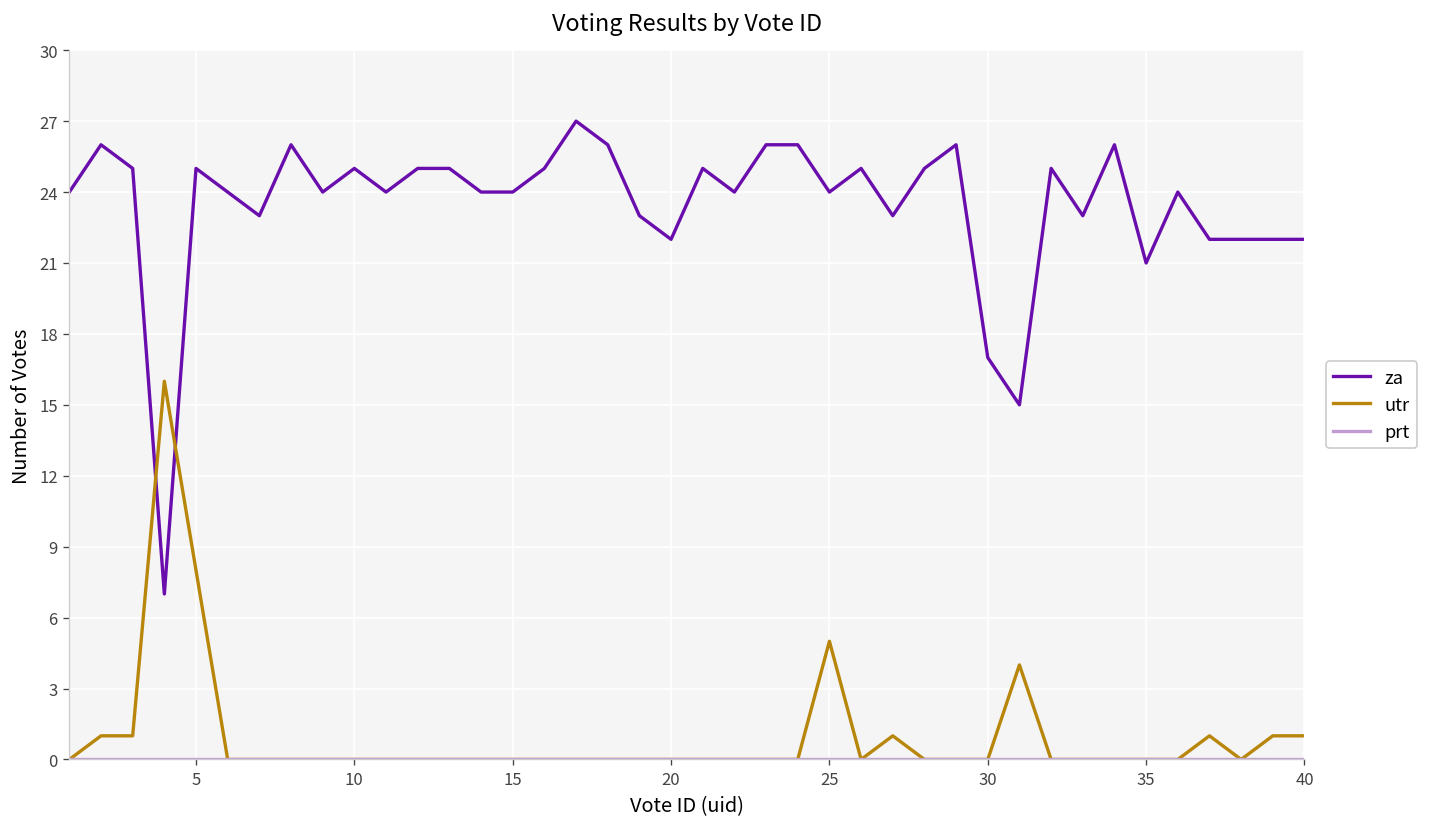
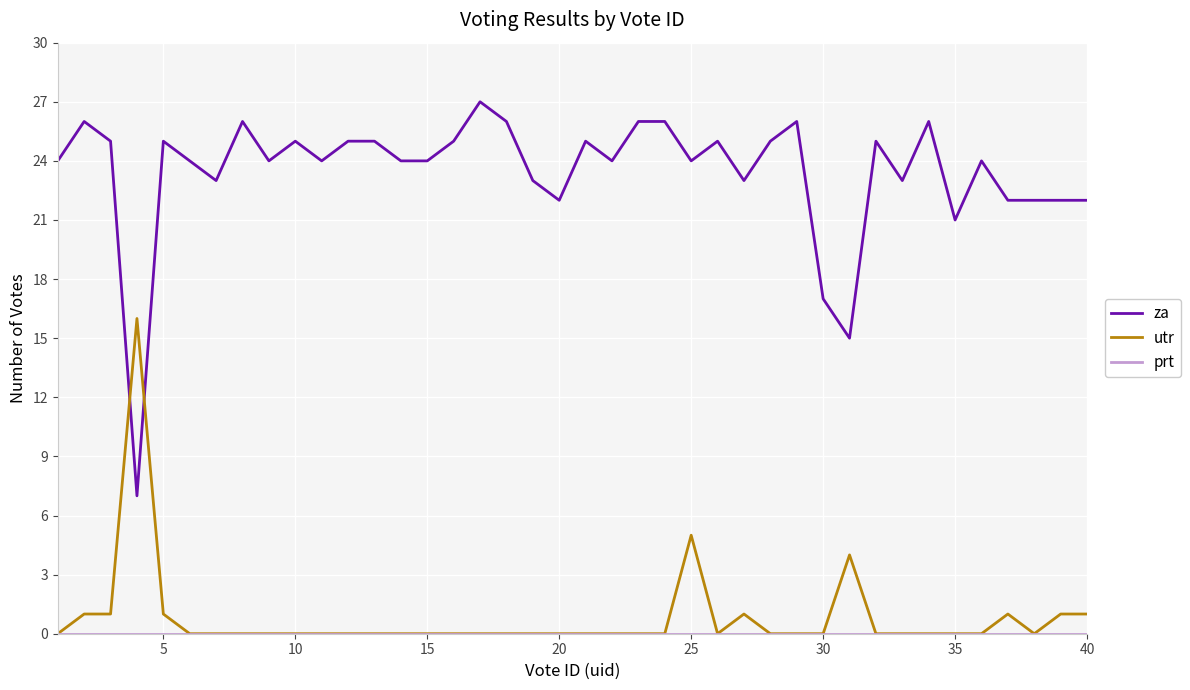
  {
    "za": {
      "5": 25,
      "10": 25,
      "15": 24,
      "20": 22,
      "25": 24,
      "30": 17,
      "35": 21,
      "40": 22
    },
    "utr": {
-     "5": 8,
+     "5": 1,
      "25": 5,
      "40": 1
    },
    "prt": {
      "5": 0,
      "25": 0,
      "40": 0
    }
  }
